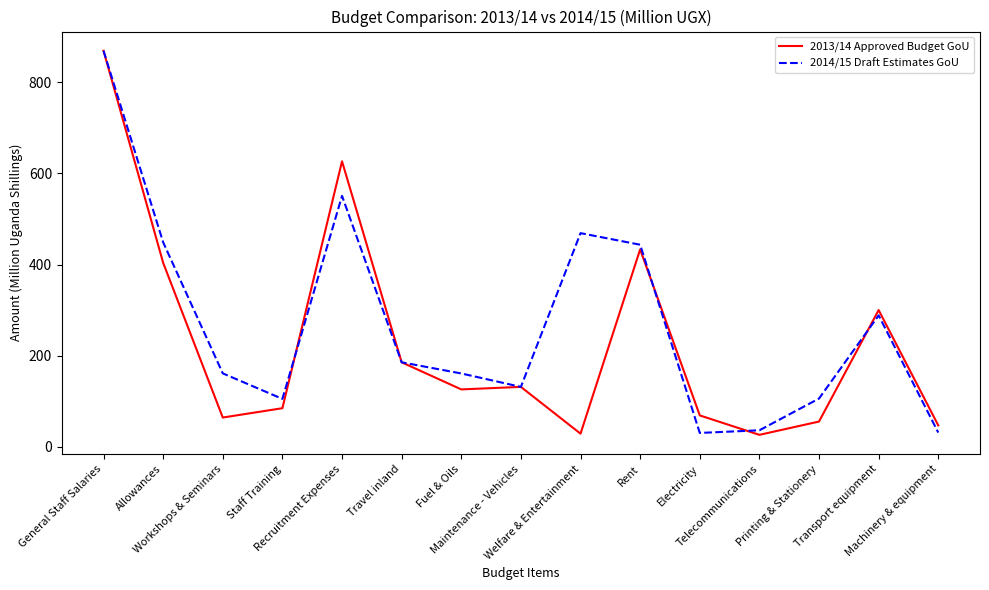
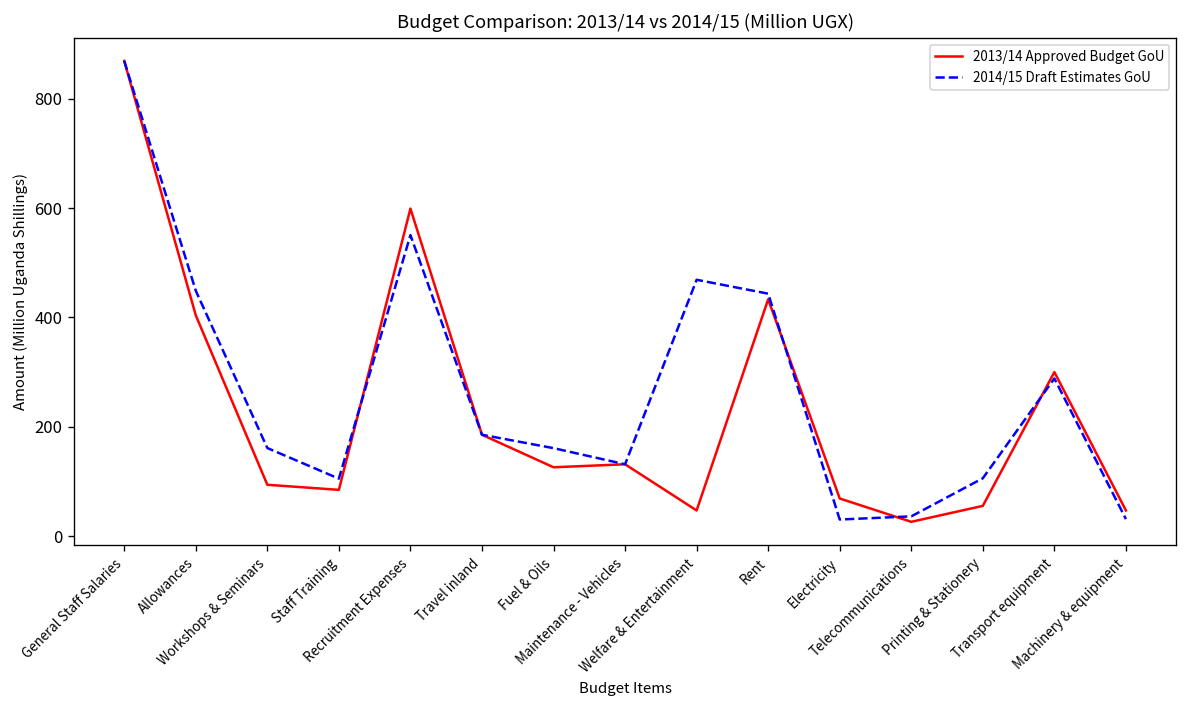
  {
    "2013/14 Approved Budget GoU": {
      "Allowances": 400,
-     "Workshops & Seminars": 60,
+     "Workshops & Seminars": 90,
      "Staff Training": 80,
-     "Recruitment Expenses": 630,
+     "Recruitment Expenses": 600,
      "Fuel & Oils": 130,
-     "Welfare & Entertainment": 30,
+     "Welfare & Entertainment": 50,
      "Rent": 430,
      "Electricity": 70,
      "Telecommunications": 30,
      "Printing & Stationery": 60,
      "Transport equipment": 300,
      "Machinery & equipment": 50
    },
    "2014/15 Draft Estimates GoU": {
      "Allowances": 450,
      "Workshops & Seminars": 160,
      "Staff Training": 110,
      "Recruitment Expenses": 550,
      "Fuel & Oils": 160,
      "Welfare & Entertainment": 470,
      "Rent": 440,
      "Electricity": 30,
      "Telecommunications": 40,
      "Printing & Stationery": 110,
      "Transport equipment": 290,
      "Machinery & equipment": 30
    }
  }
